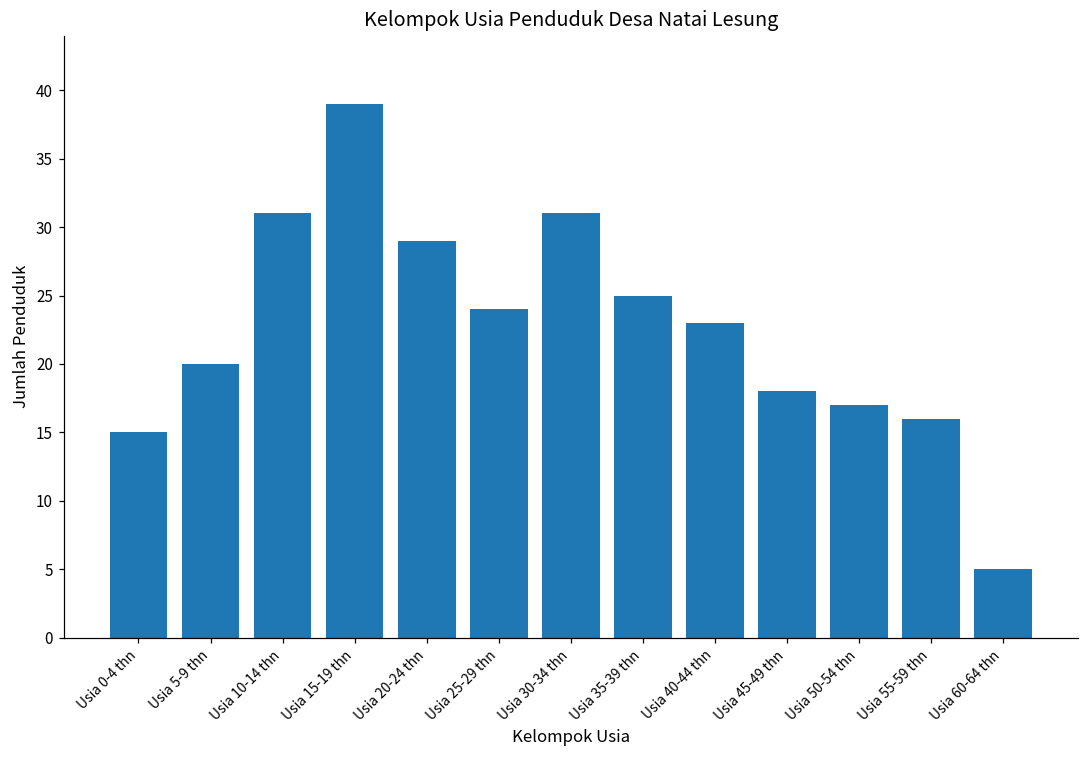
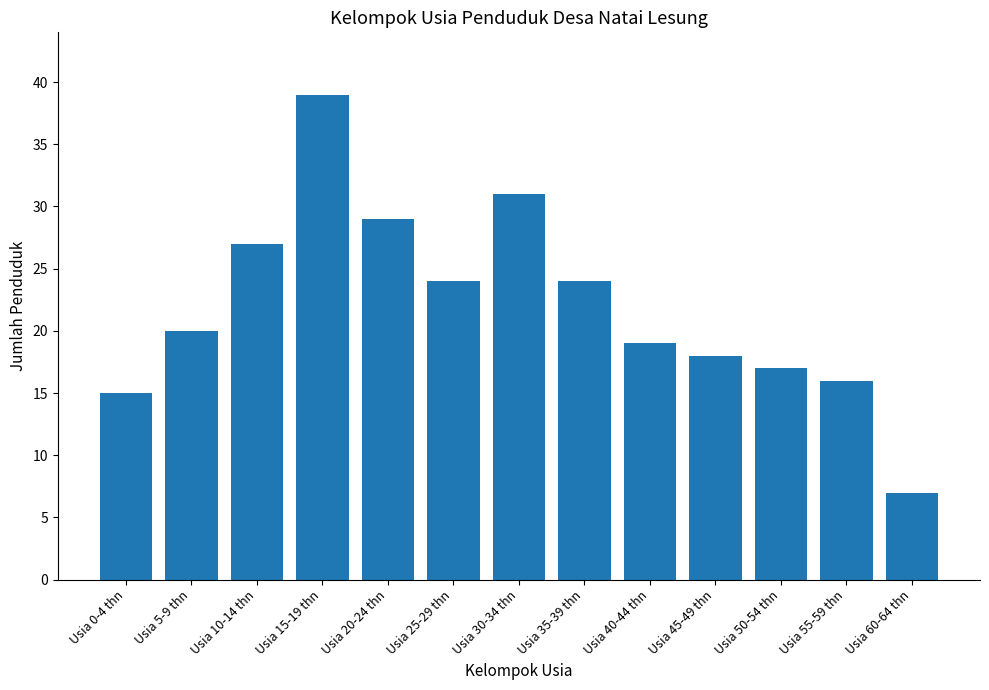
  {
    "Usia 0-4 thn": 15,
    "Usia 5-9 thn": 20,
-   "Usia 10-14 thn": 31,
+   "Usia 10-14 thn": 27,
    "Usia 15-19 thn": 39,
    "Usia 20-24 thn": 29,
    "Usia 25-29 thn": 24,
    "Usia 30-34 thn": 31,
-   "Usia 35-39 thn": 25,
-   "Usia 40-44 thn": 23,
+   "Usia 35-39 thn": 24,
+   "Usia 40-44 thn": 19,
    "Usia 45-49 thn": 18,
    "Usia 50-54 thn": 17,
    "Usia 55-59 thn": 16,
-   "Usia 60-64 thn": 5
+   "Usia 60-64 thn": 7
  }
